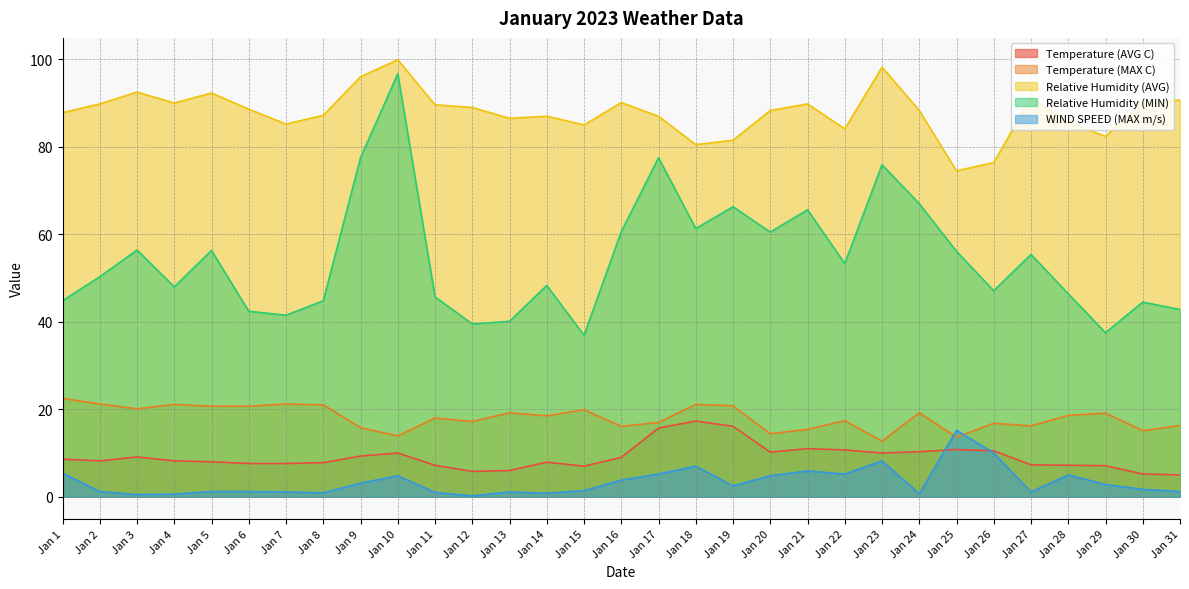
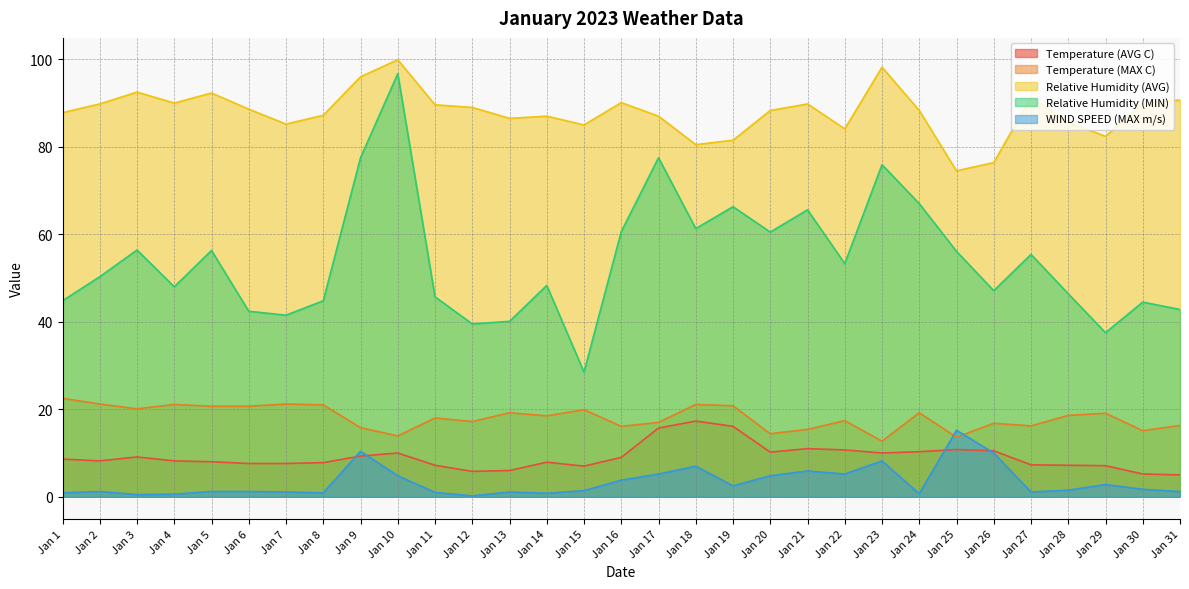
  {
    "Relative Humidity (MIN)": {
      "Jan 1": 45,
      "Jan 2": 50,
      "Jan 3": 56,
      "Jan 4": 48,
      "Jan 5": 56,
      "Jan 6": 42,
      "Jan 7": 42,
      "Jan 8": 45,
      "Jan 9": 78,
      "Jan 10": 97,
      "Jan 11": 46,
      "Jan 12": 40,
      "Jan 13": 40,
      "Jan 14": 48,
-     "Jan 15": 37,
+     "Jan 15": 29,
      "Jan 16": 61,
      "Jan 17": 78,
      "Jan 18": 61,
      "Jan 19": 66,
      "Jan 20": 61,
      "Jan 21": 66,
      "Jan 22": 53,
      "Jan 23": 76,
      "Jan 24": 67,
      "Jan 25": 56,
      "Jan 26": 47,
      "Jan 27": 55,
      "Jan 28": 46,
      "Jan 29": 38,
      "Jan 30": 45,
      "Jan 31": 43
    },
    "WIND SPEED (MAX m/s)": {
-     "Jan 1": 5,
+     "Jan 1": 1,
      "Jan 2": 1,
      "Jan 3": 1,
      "Jan 4": 1,
      "Jan 5": 1,
      "Jan 6": 1,
      "Jan 7": 1,
      "Jan 8": 1,
-     "Jan 9": 3,
+     "Jan 9": 10,
      "Jan 10": 5,
      "Jan 11": 1,
      "Jan 12": 0,
      "Jan 13": 1,
      "Jan 14": 1,
      "Jan 15": 1,
      "Jan 16": 4,
      "Jan 17": 5,
      "Jan 18": 7,
      "Jan 19": 3,
      "Jan 20": 5,
      "Jan 21": 6,
      "Jan 22": 5,
      "Jan 23": 8,
      "Jan 24": 1,
      "Jan 25": 15,
      "Jan 27": 1,
-     "Jan 28": 5,
+     "Jan 28": 2,
      "Jan 29": 3,
      "Jan 30": 2,
      "Jan 31": 1
    }
  }
